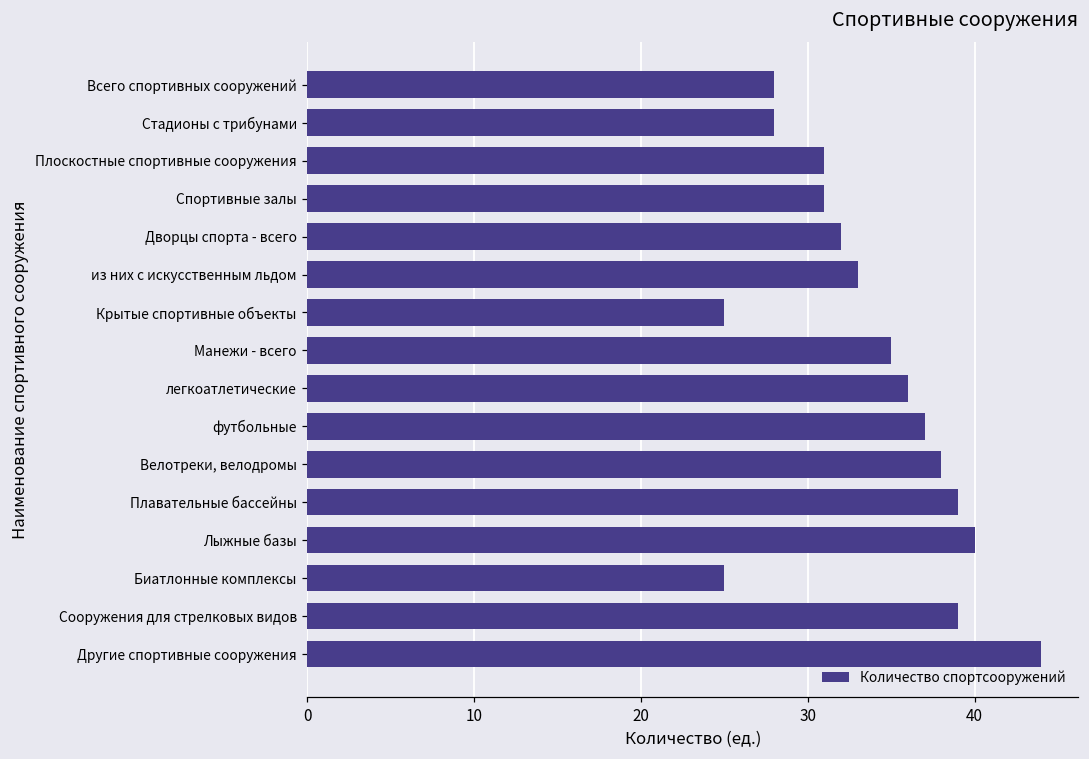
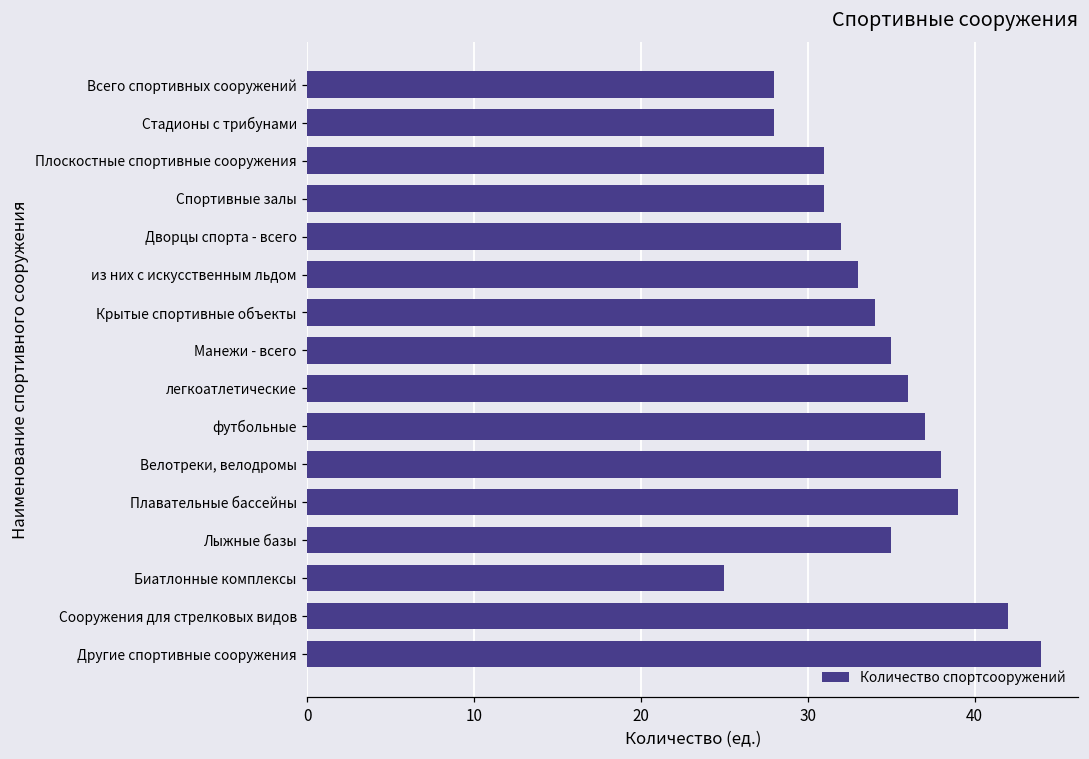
  {
    "Всего спортивных сооружений": 28,
    "Стадионы с трибунами": 28,
    "Плоскостные спортивные сооружения": 31,
    "Спортивные залы": 31,
    "Дворцы спорта - всего": 32,
    "из них с искусственным льдом": 33,
-   "Крытые спортивные объекты": 25,
+   "Крытые спортивные объекты": 34,
    "Манежи - всего": 35,
    "легкоатлетические": 36,
    "футбольные": 37,
    "Велотреки, велодромы": 38,
    "Плавательные бассейны": 39,
-   "Лыжные базы": 40,
+   "Лыжные базы": 35,
    "Биатлонные комплексы": 25,
-   "Сооружения для стрелковых видов": 39,
+   "Сооружения для стрелковых видов": 42,
    "Другие спортивные сооружения": 44
  }
